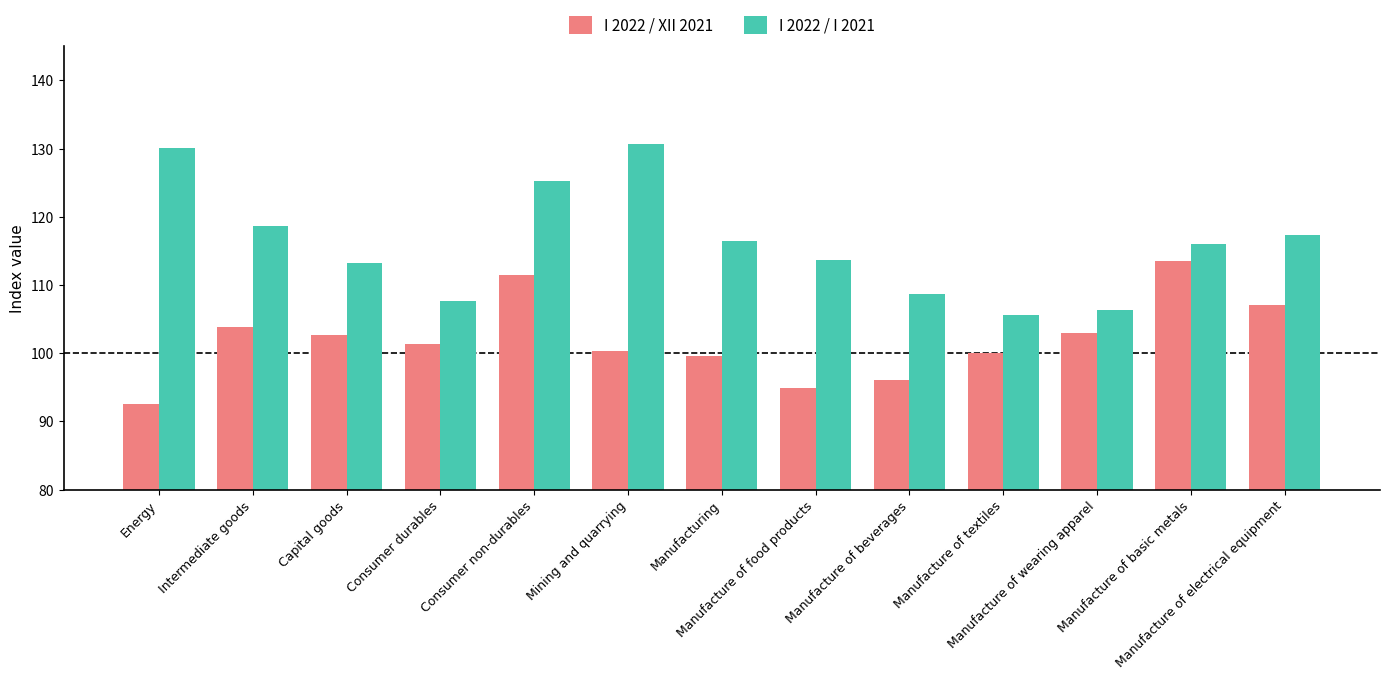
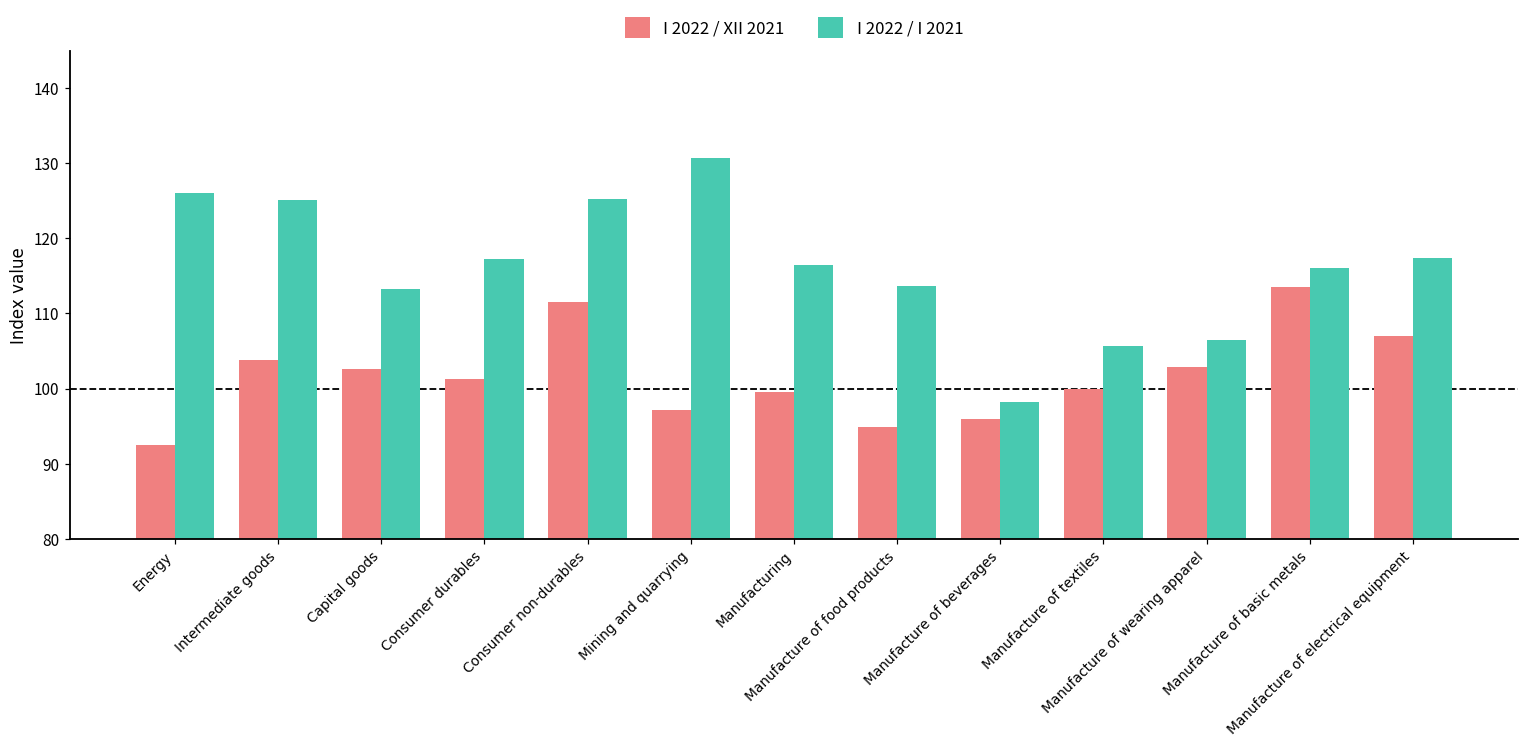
  {
    "I 2022 / XII 2021": {
      "Energy": 93,
      "Intermediate goods": 104,
      "Capital goods": 103,
      "Consumer durables": 101,
      "Consumer non-durables": 112,
-     "Mining and quarrying": 100,
+     "Mining and quarrying": 97,
      "Manufacturing": 100,
      "Manufacture of food products": 95,
      "Manufacture of beverages": 96,
      "Manufacture of textiles": 100,
      "Manufacture of wearing apparel": 103,
      "Manufacture of basic metals": 114,
      "Manufacture of electrical equipment": 107
    },
    "I 2022 / I 2021": {
-     "Energy": 130,
-     "Intermediate goods": 119,
+     "Energy": 126,
+     "Intermediate goods": 125,
      "Capital goods": 113,
-     "Consumer durables": 108,
+     "Consumer durables": 117,
      "Consumer non-durables": 125,
      "Mining and quarrying": 131,
      "Manufacturing": 116,
      "Manufacture of food products": 114,
-     "Manufacture of beverages": 109,
+     "Manufacture of beverages": 98,
      "Manufacture of textiles": 106,
      "Manufacture of wearing apparel": 106,
      "Manufacture of basic metals": 116,
      "Manufacture of electrical equipment": 117
    }
  }
